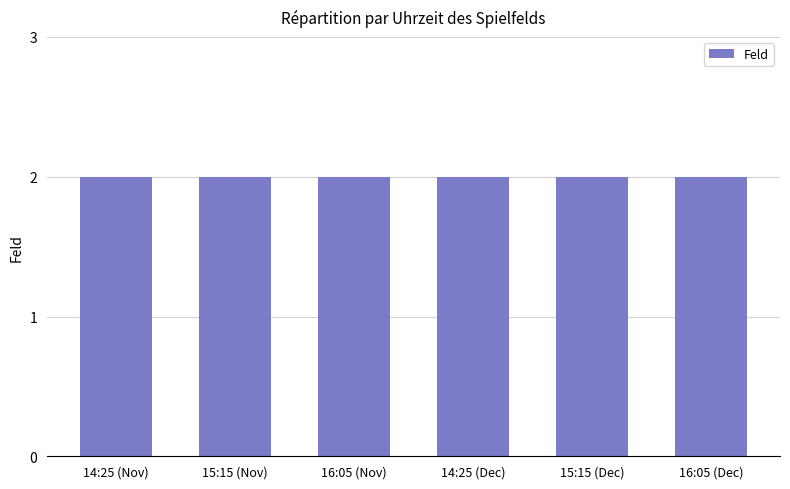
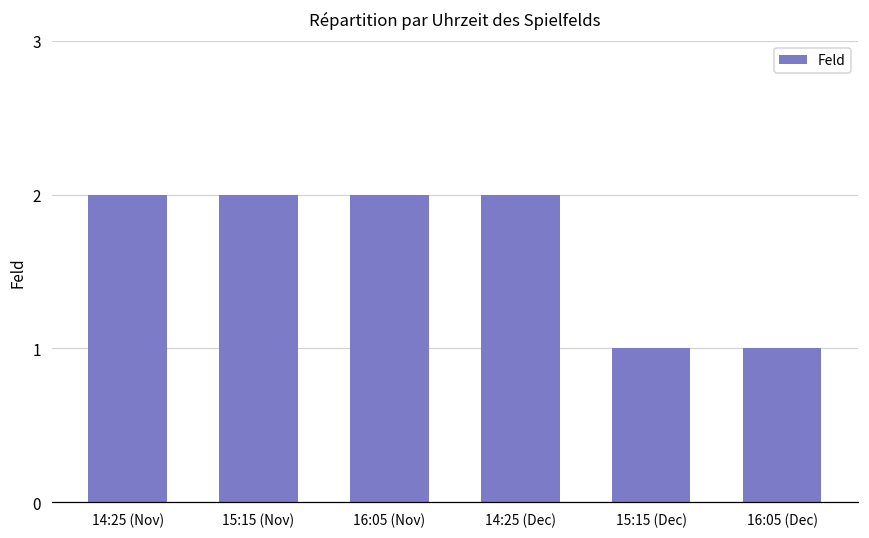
  {
    "14:25 (Nov)": 2,
    "15:15 (Nov)": 2,
    "16:05 (Nov)": 2,
    "14:25 (Dec)": 2,
-   "15:15 (Dec)": 2,
-   "16:05 (Dec)": 2
+   "15:15 (Dec)": 1,
+   "16:05 (Dec)": 1
  }
